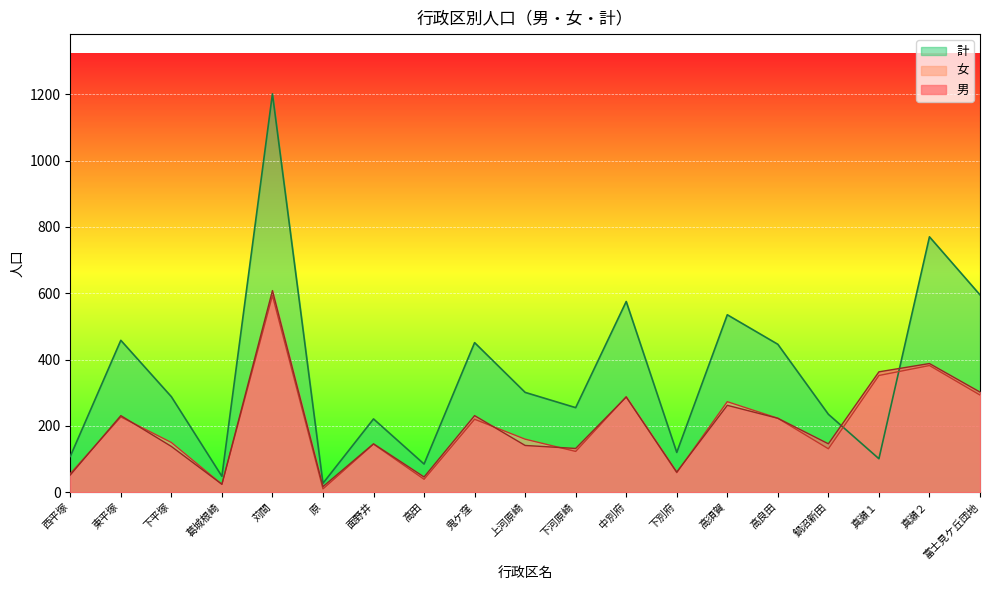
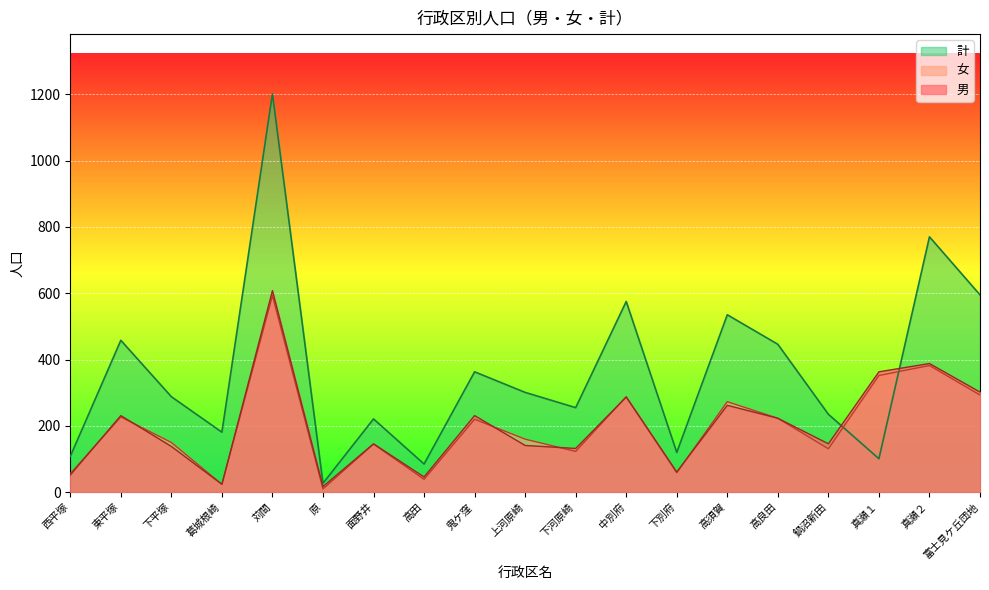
  {
    "計": {
      "西平塚": 110,
      "東平塚": 460,
      "下平塚": 290,
-     "葛城根崎": 50,
+     "葛城根崎": 180,
      "苅間": 1200,
      "原": 30,
      "面野井": 220,
      "高田": 90,
-     "鬼ケ窪": 450,
+     "鬼ケ窪": 360,
      "上河原崎": 300,
      "下河原崎": 260,
      "中別府": 580,
      "下別府": 120,
      "高須賀": 540,
      "高良田": 450,
      "鍋沼新田": 240,
      "真瀬１": 100,
      "真瀬２": 770,
      "富士見ケ丘団地": 600
    }
  }
